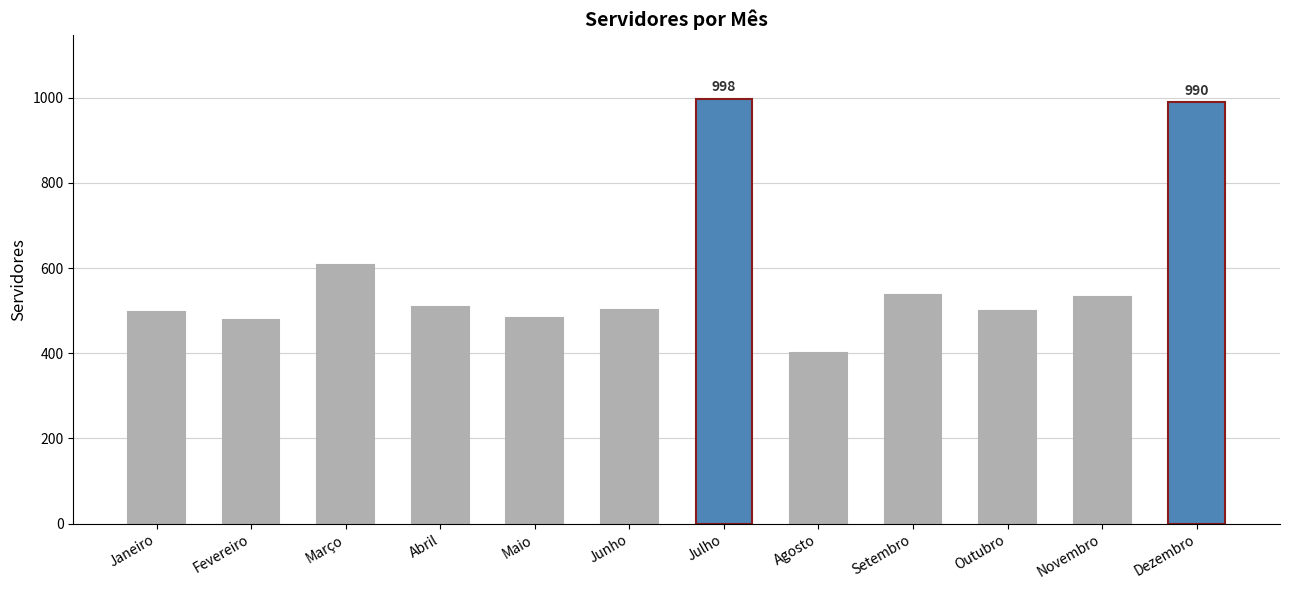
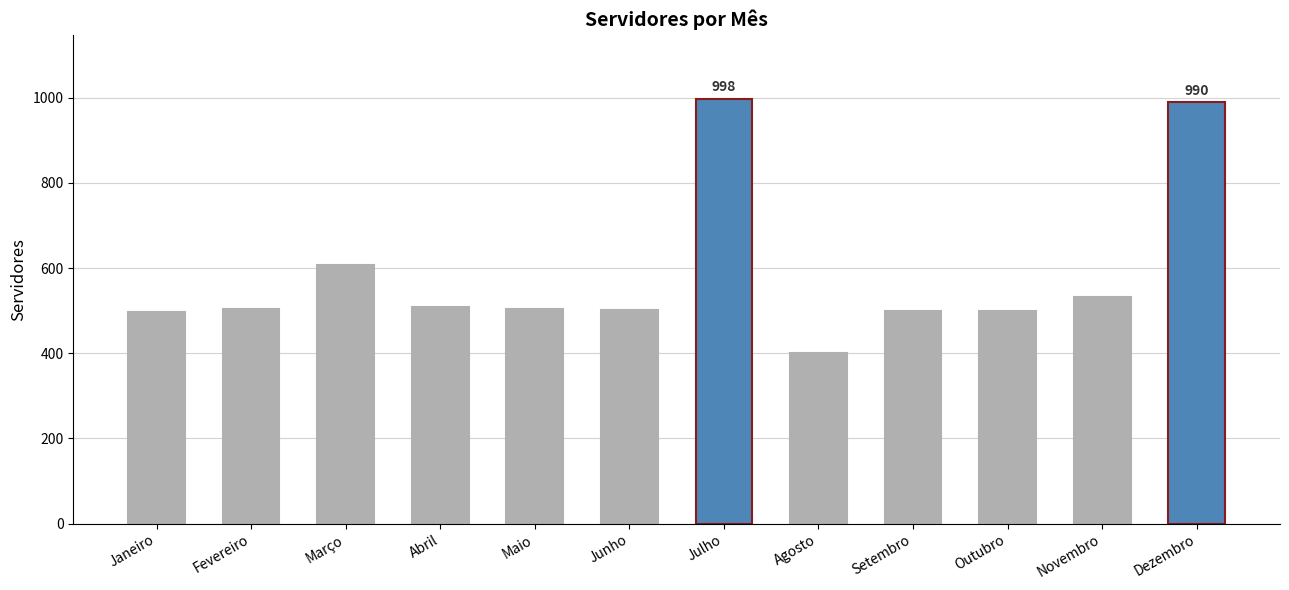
  {
    "Janeiro": 500,
-   "Fevereiro": 480,
+   "Fevereiro": 500,
    "Março": 610,
    "Abril": 510,
-   "Maio": 480,
+   "Maio": 510,
    "Junho": 500,
    "Agosto": 400,
-   "Setembro": 540,
+   "Setembro": 500,
    "Outubro": 500,
    "Novembro": 530
  }
